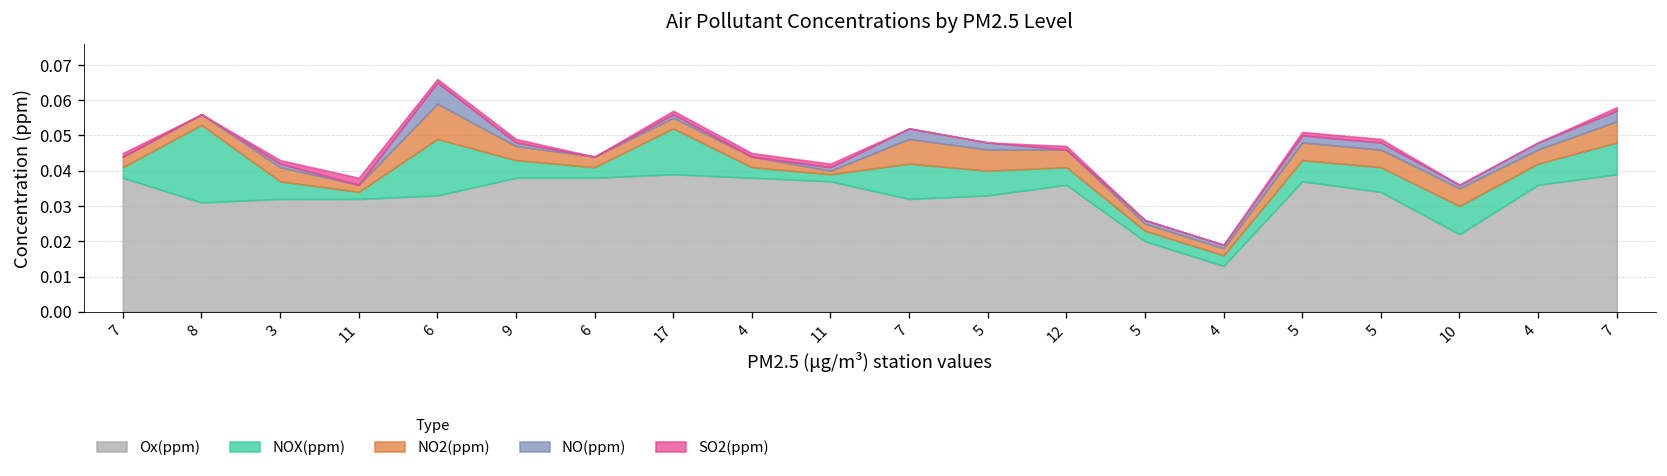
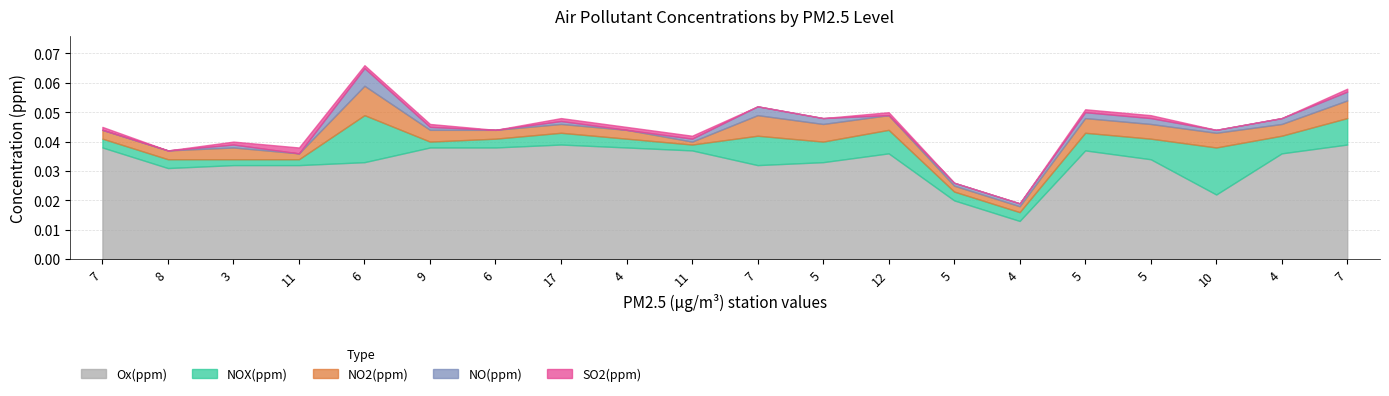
  {
    "NOX(ppm)": {
-     "8": 0.022,
-     "3": 0.005,
-     "9": 0.005,
-     "17": 0.013,
-     "12": 0.005,
-     "10": 0.008
+     "8": 0.003,
+     "3": 0.002,
+     "9": 0.002,
+     "17": 0.004,
+     "12": 0.008,
+     "10": 0.016
    },
    "NO2(ppm)": {
      "3": 0.004,
      "9": 0.004,
      "17": 0.003,
      "10": 0.005
    },
    "SO2(ppm)": {
      "3": 0.001,
      "9": 0.001,
      "17": 0.001,
      "12": 0.001
    }
  }
